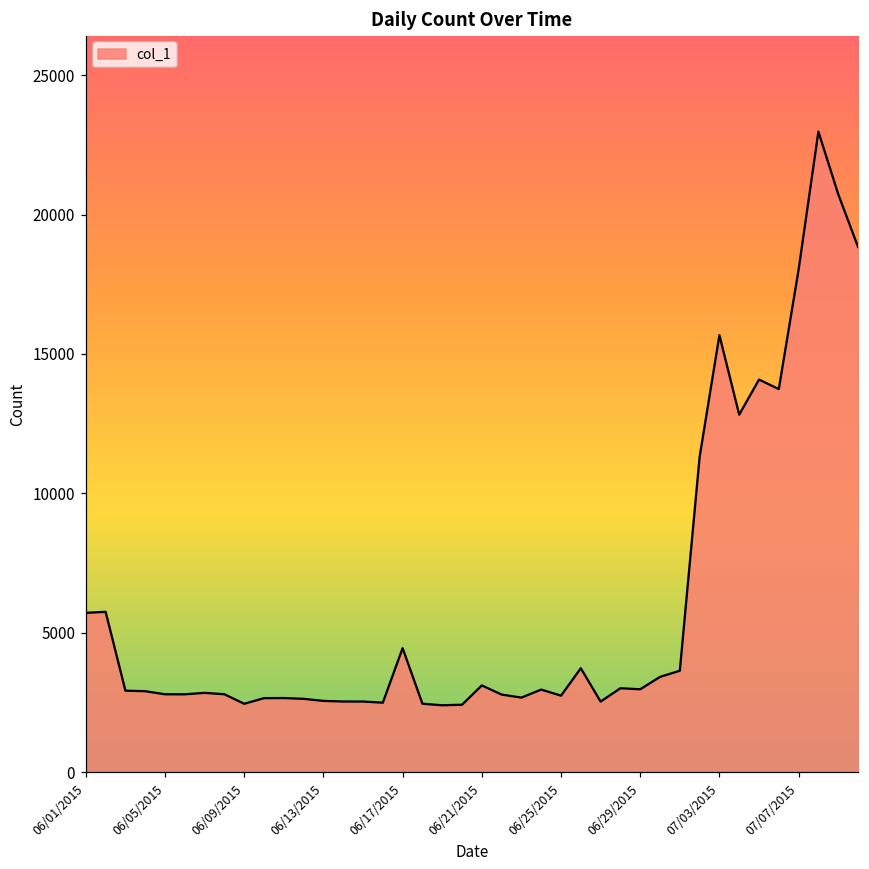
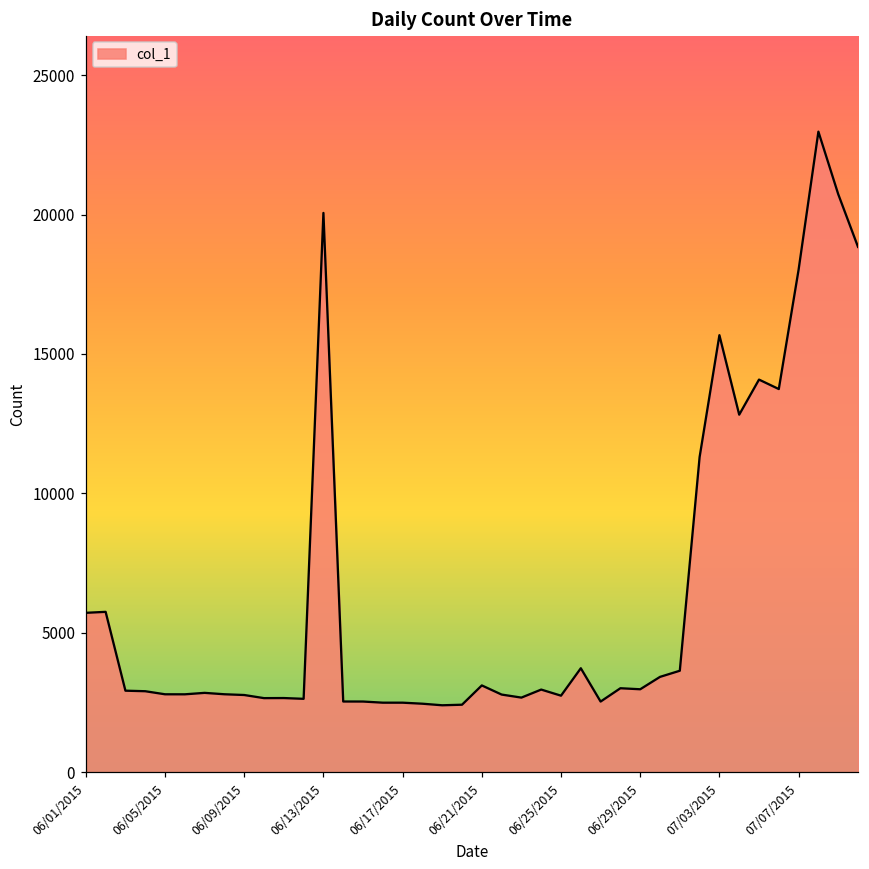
  {
    "06/01/2015": 5700,
    "06/05/2015": 2800,
-   "06/09/2015": 2500,
-   "06/13/2015": 2600,
-   "06/17/2015": 4500,
+   "06/09/2015": 2800,
+   "06/13/2015": 20100,
+   "06/17/2015": 2500,
    "06/21/2015": 3100,
    "06/25/2015": 2700,
    "06/29/2015": 3000,
    "07/03/2015": 15700,
    "07/07/2015": 18000
  }
